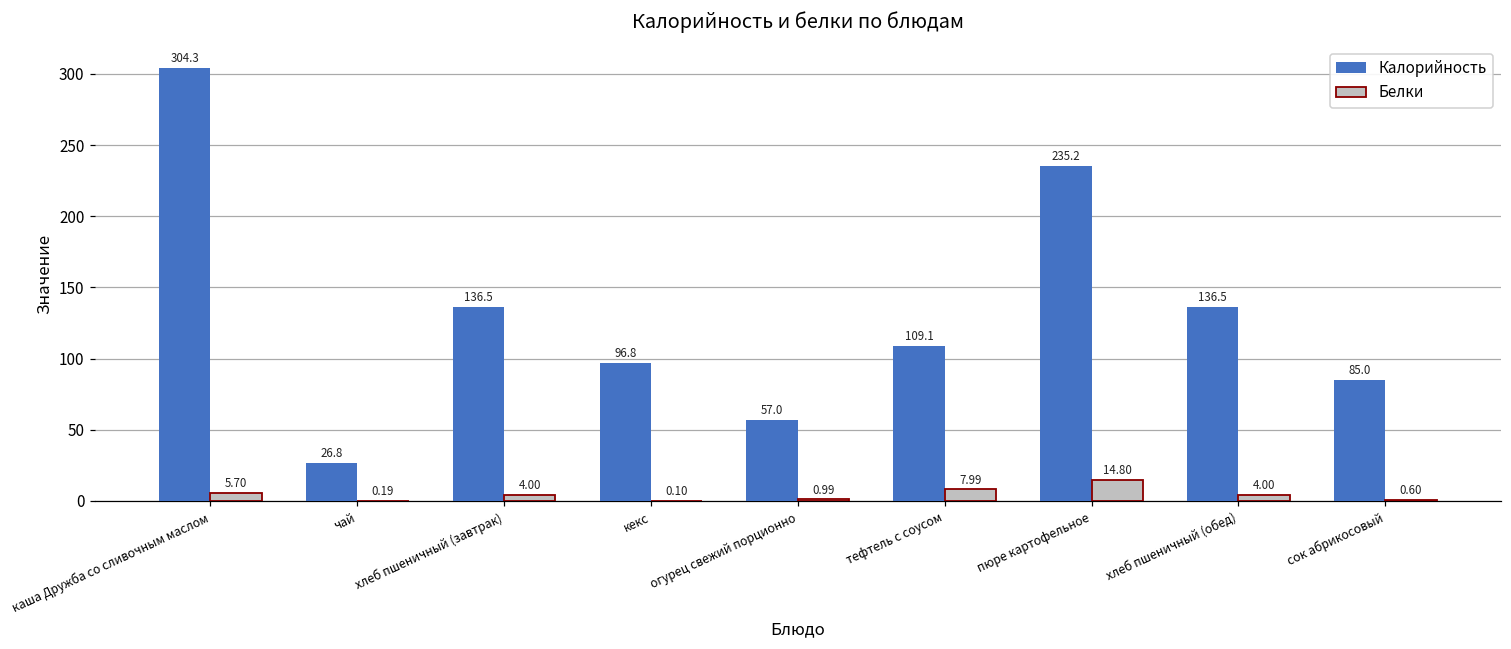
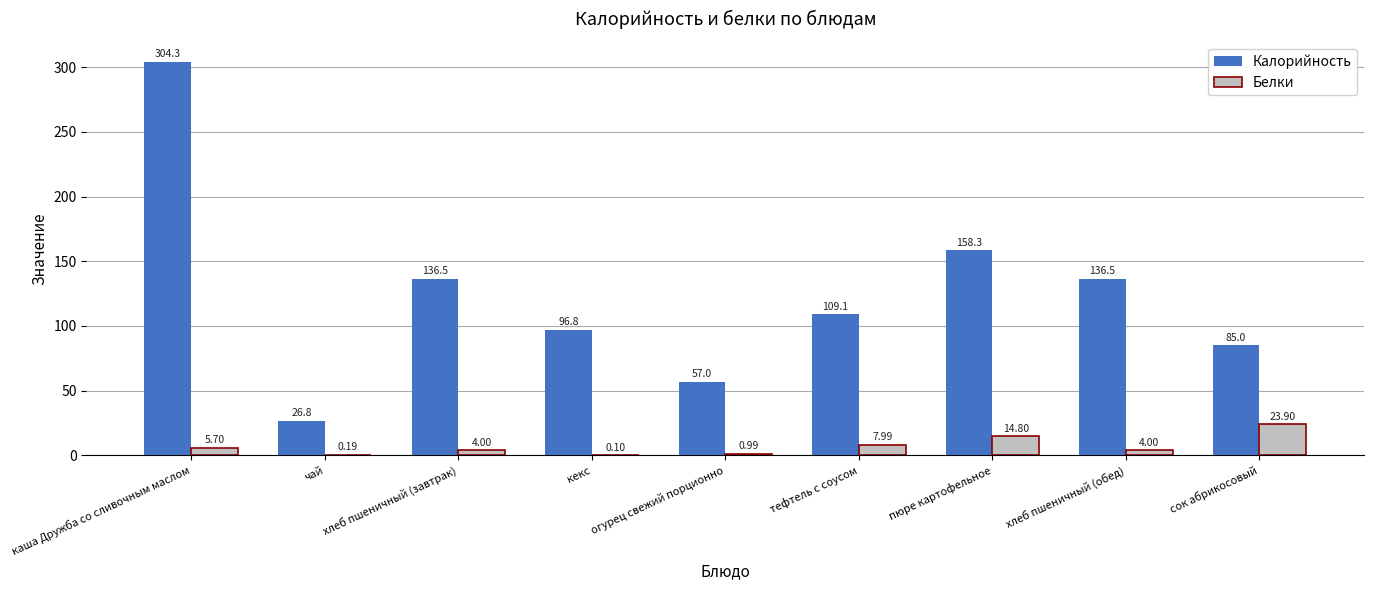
  {
    "Калорийность": {
      "каша Дружба со сливочным маслом": 304.3,
      "чай": 26.8,
      "хлеб пшеничный (завтрак)": 136.5,
      "кекс": 96.8,
      "огурец свежий порционно": 57.0,
      "тефтель с соусом": 109.1,
-     "пюре картофельное": 235.2,
+     "пюре картофельное": 158.3,
      "хлеб пшеничный (обед)": 136.5,
      "сок абрикосовый": 85.0
    },
    "Белки": {
      "каша Дружба со сливочным маслом": 5.70,
      "чай": 0.19,
      "хлеб пшеничный (завтрак)": 4.00,
      "кекс": 0.10,
      "огурец свежий порционно": 0.99,
      "тефтель с соусом": 7.99,
      "пюре картофельное": 14.80,
      "хлеб пшеничный (обед)": 4.00,
-     "сок абрикосовый": 0.60
+     "сок абрикосовый": 23.90
    }
  }
